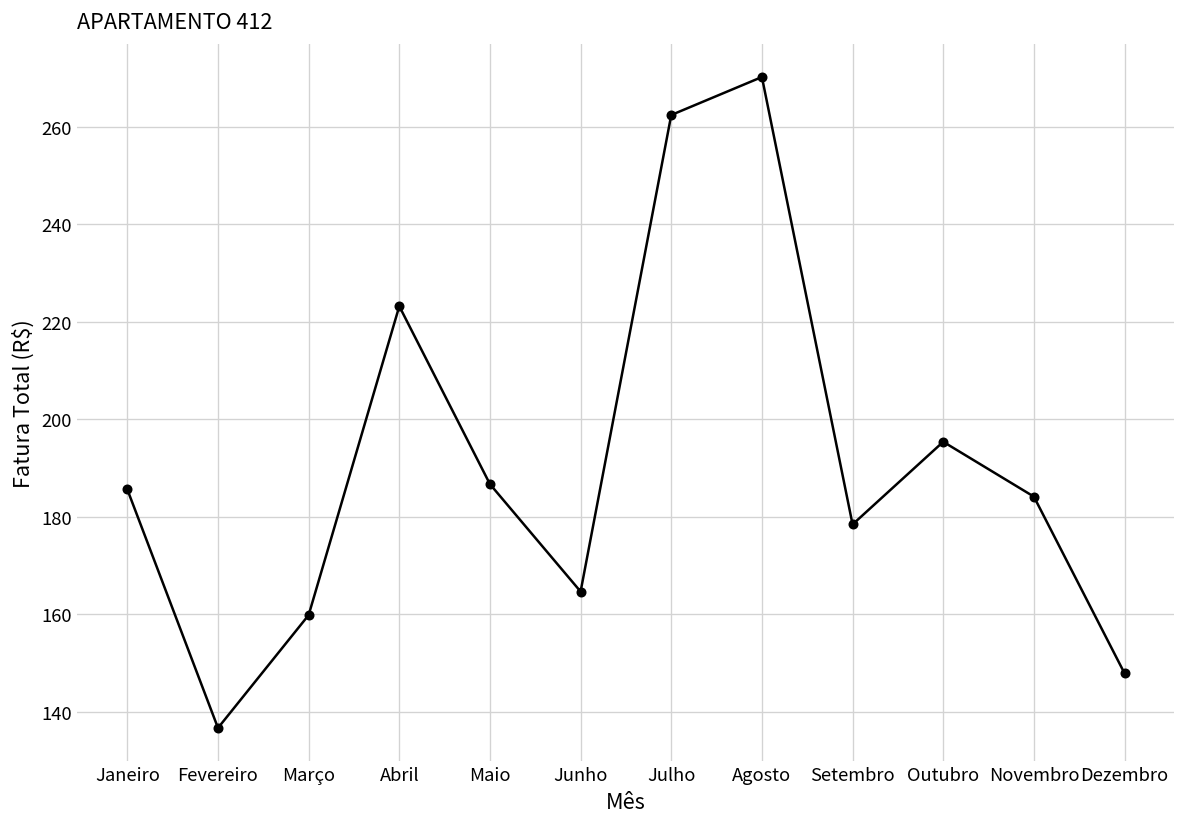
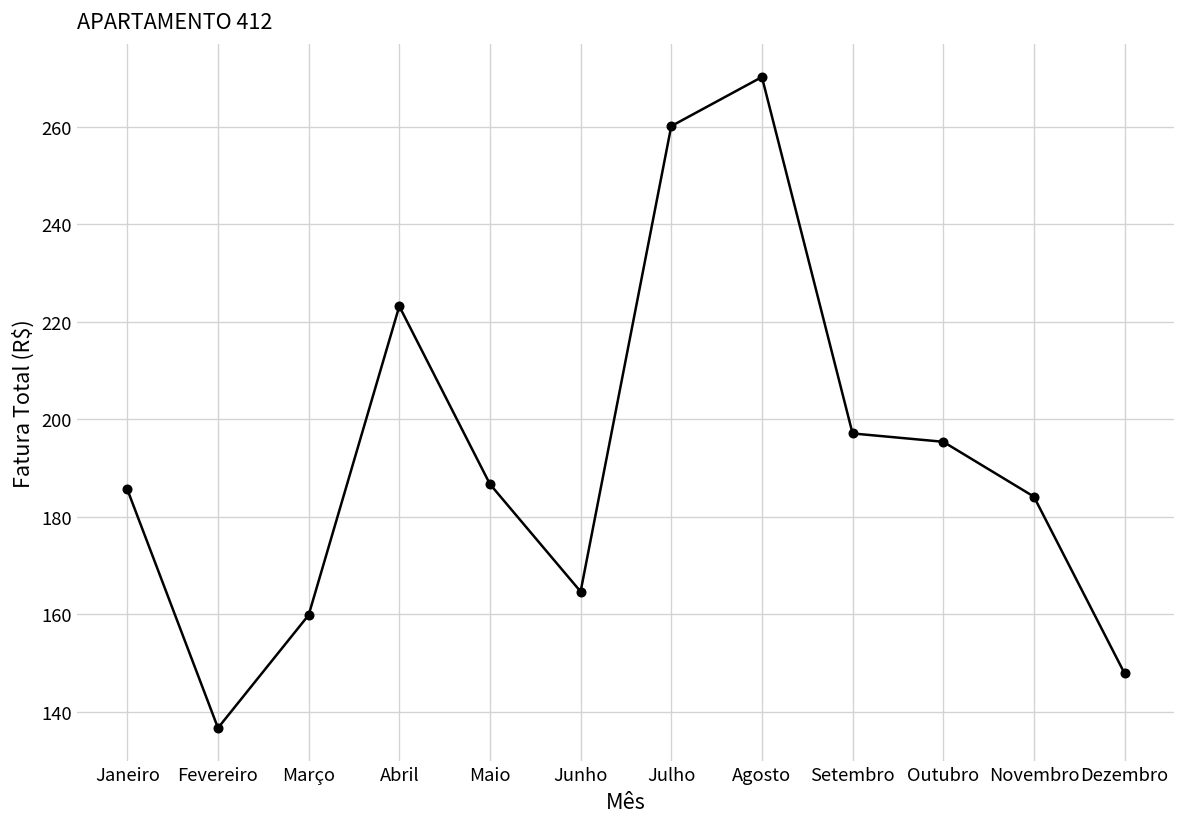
  {
    "Janeiro": 186,
    "Fevereiro": 137,
    "Março": 160,
    "Abril": 223,
    "Maio": 187,
    "Junho": 165,
-   "Julho": 262,
+   "Julho": 260,
    "Agosto": 270,
-   "Setembro": 178,
+   "Setembro": 197,
    "Outubro": 195,
    "Novembro": 184,
    "Dezembro": 148
  }
